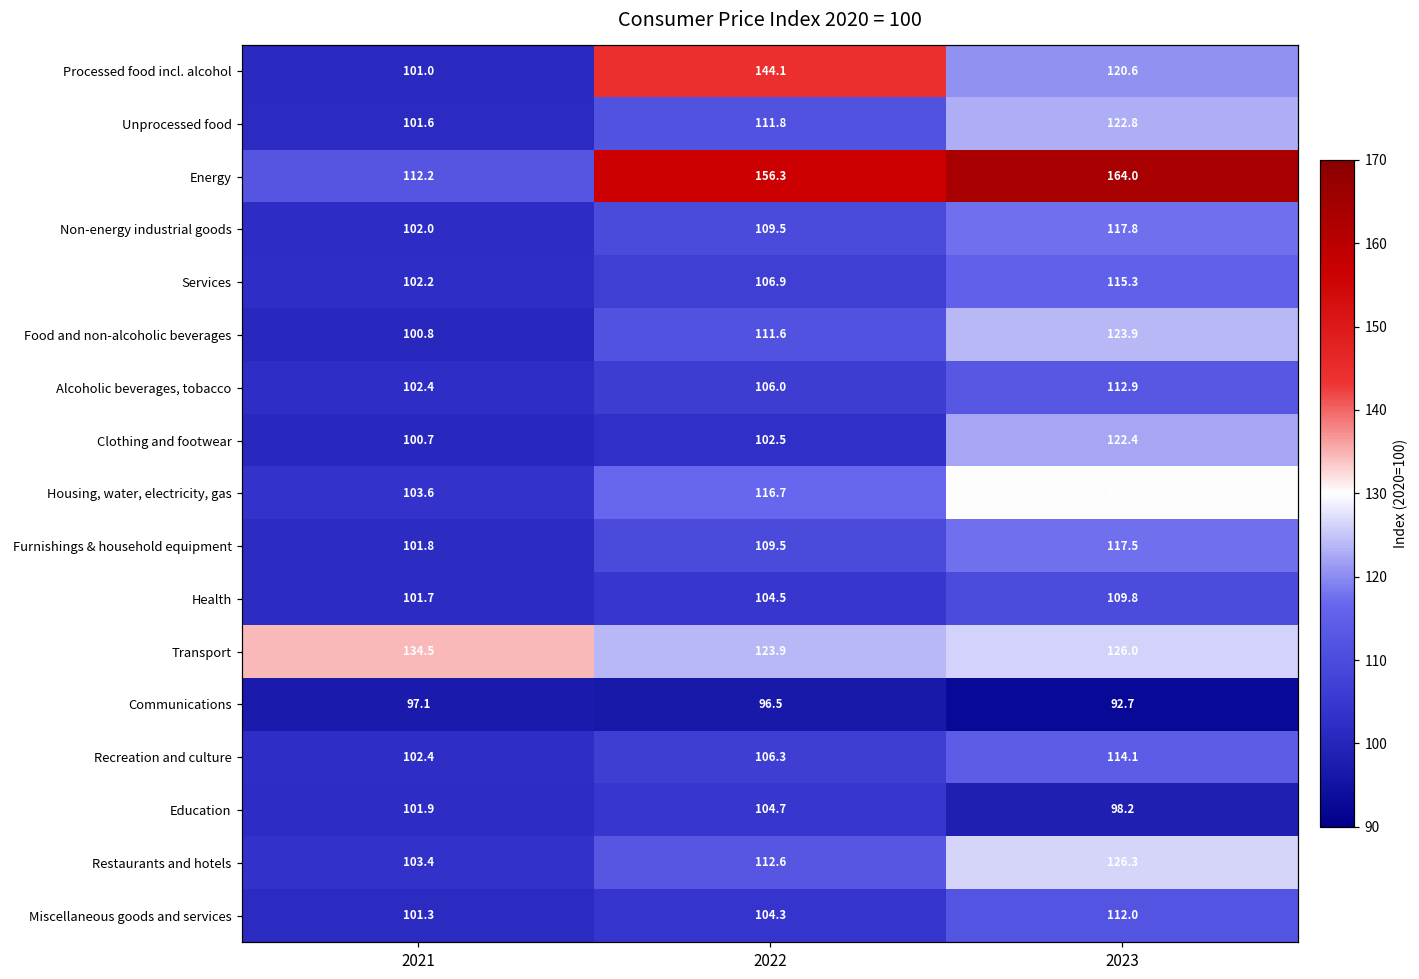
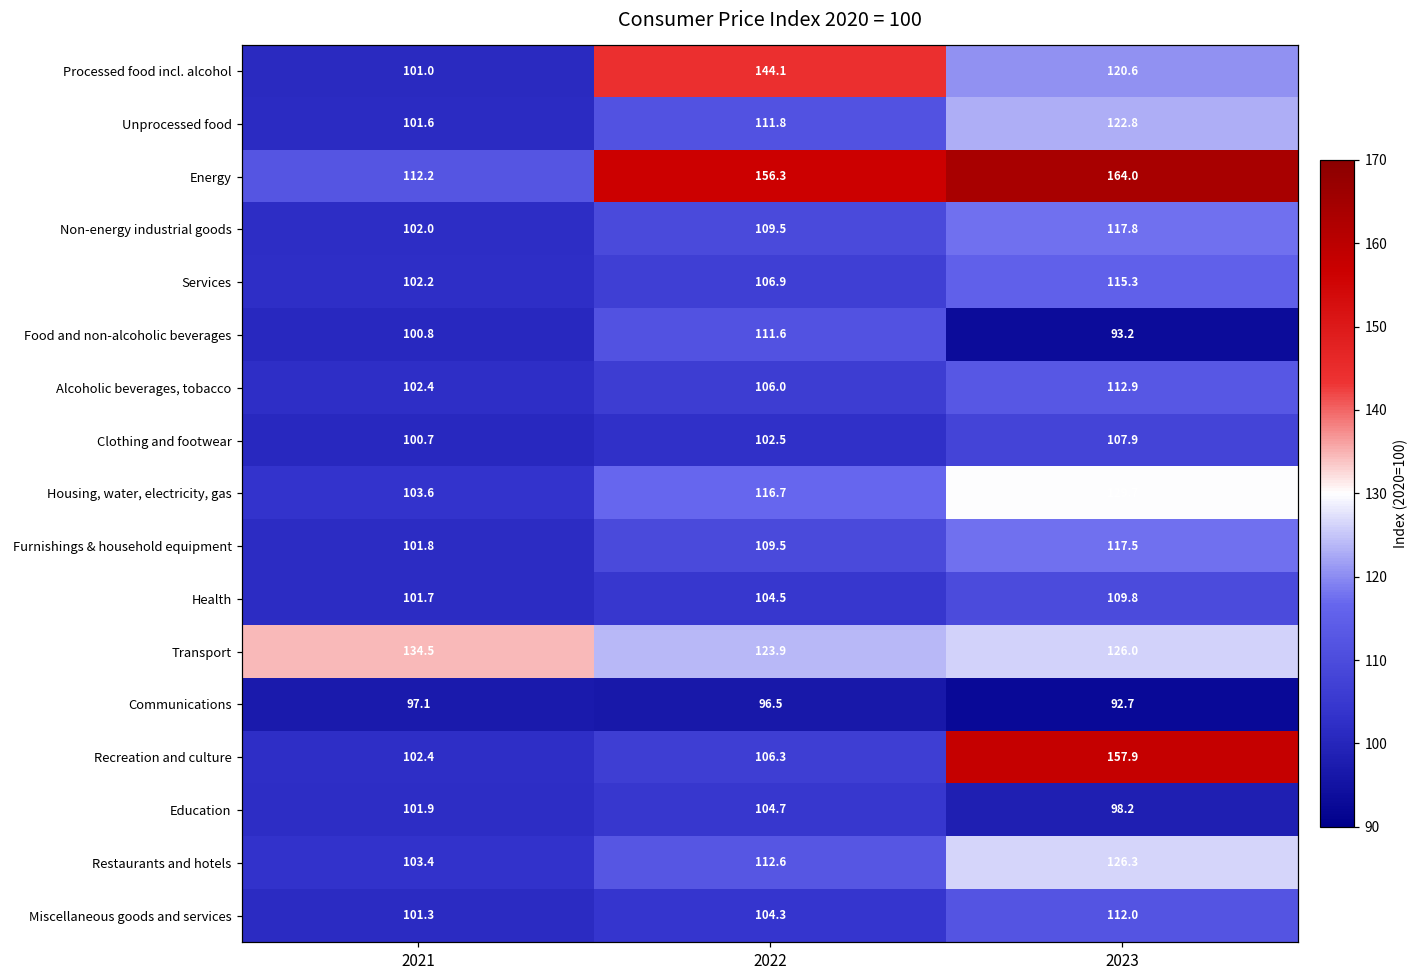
  {
    "Processed food incl. alcohol": {
      "2021": 101.0,
      "2022": 144.1,
      "2023": 120.6
    },
    "Unprocessed food": {
      "2021": 101.6,
      "2022": 111.8,
      "2023": 122.8
    },
    "Energy": {
      "2021": 112.2,
      "2022": 156.3,
      "2023": 164.0
    },
    "Non-energy industrial goods": {
      "2021": 102.0,
      "2022": 109.5,
      "2023": 117.8
    },
    "Services": {
      "2021": 102.2,
      "2022": 106.9,
      "2023": 115.3
    },
    "Food and non-alcoholic beverages": {
      "2021": 100.8,
      "2022": 111.6,
-     "2023": 123.9
+     "2023": 93.2
    },
    "Alcoholic beverages, tobacco": {
      "2021": 102.4,
      "2022": 106.0,
      "2023": 112.9
    },
    "Clothing and footwear": {
      "2021": 100.7,
      "2022": 102.5,
-     "2023": 122.4
+     "2023": 107.9
    },
    "Housing, water, electricity, gas": {
      "2021": 103.6,
      "2022": 116.7
    },
    "Furnishings & household equipment": {
      "2021": 101.8,
      "2022": 109.5,
      "2023": 117.5
    },
    "Health": {
      "2021": 101.7,
      "2022": 104.5,
      "2023": 109.8
    },
    "Transport": {
      "2021": 134.5,
      "2022": 123.9
    },
    "Communications": {
      "2021": 97.1,
      "2022": 96.5,
      "2023": 92.7
    },
    "Recreation and culture": {
      "2021": 102.4,
      "2022": 106.3,
-     "2023": 114.1
+     "2023": 157.9
    },
    "Education": {
      "2021": 101.9,
      "2022": 104.7,
      "2023": 98.2
    },
    "Restaurants and hotels": {
      "2021": 103.4,
      "2022": 112.6
    },
    "Miscellaneous goods and services": {
      "2021": 101.3,
      "2022": 104.3,
      "2023": 112.0
    }
  }
